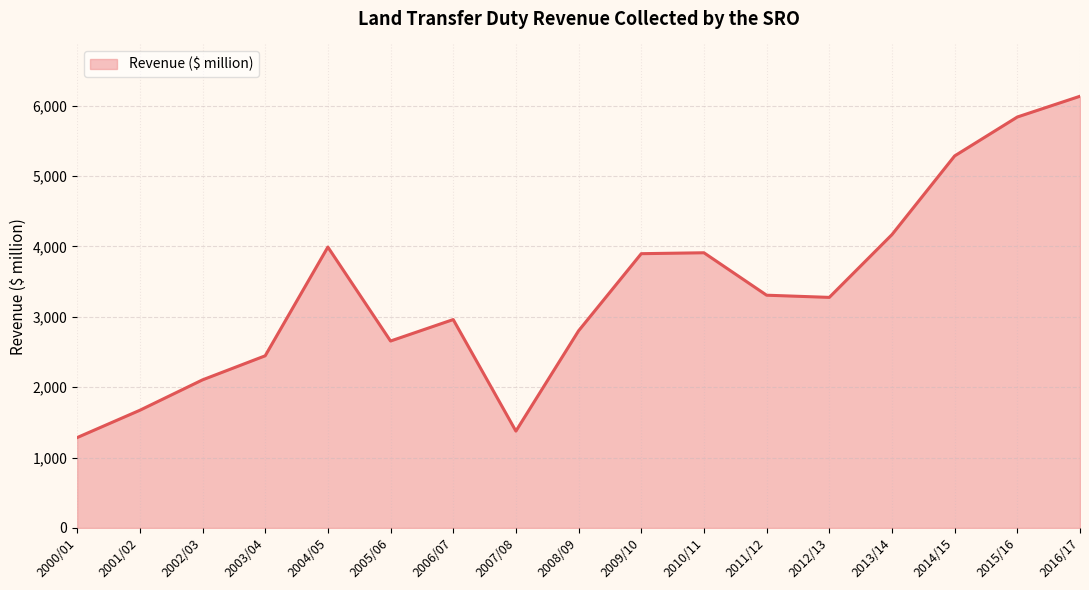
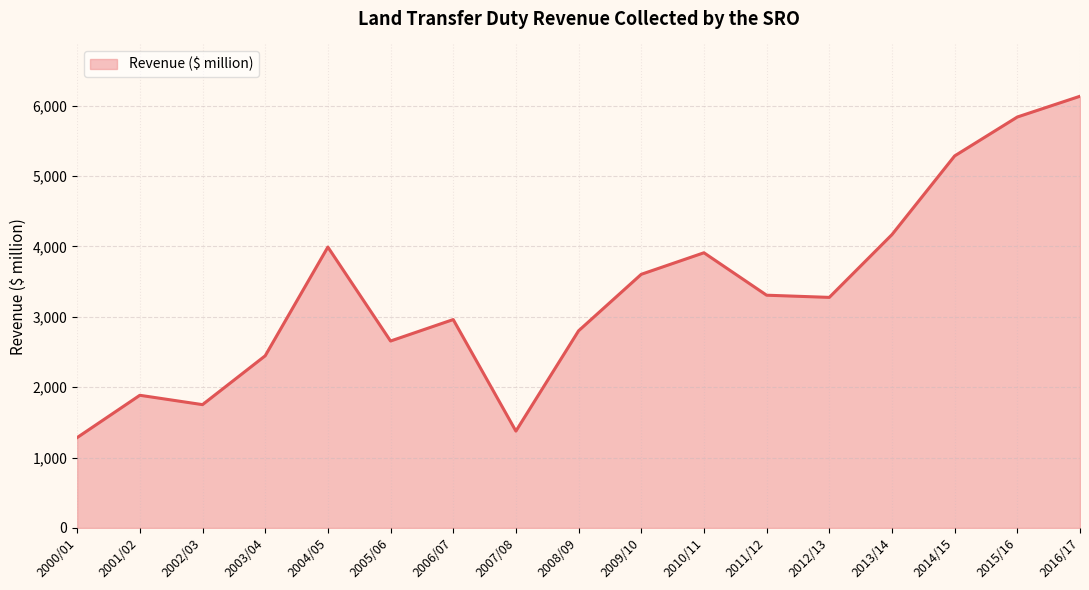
  {
    "2000/01": "1,300",
-   "2001/02": "1,700",
-   "2002/03": "2,100",
+   "2001/02": "1,900",
+   "2002/03": "1,800",
    "2003/04": "2,400",
    "2004/05": "4,000",
    "2005/06": "2,700",
    "2006/07": "3,000",
    "2007/08": "1,400",
    "2008/09": "2,800",
-   "2009/10": "3,900",
+   "2009/10": "3,600",
    "2010/11": "3,900",
    "2011/12": "3,300",
    "2012/13": "3,300",
    "2013/14": "4,200",
    "2014/15": "5,300",
    "2015/16": "5,800",
    "2016/17": "6,100"
  }
